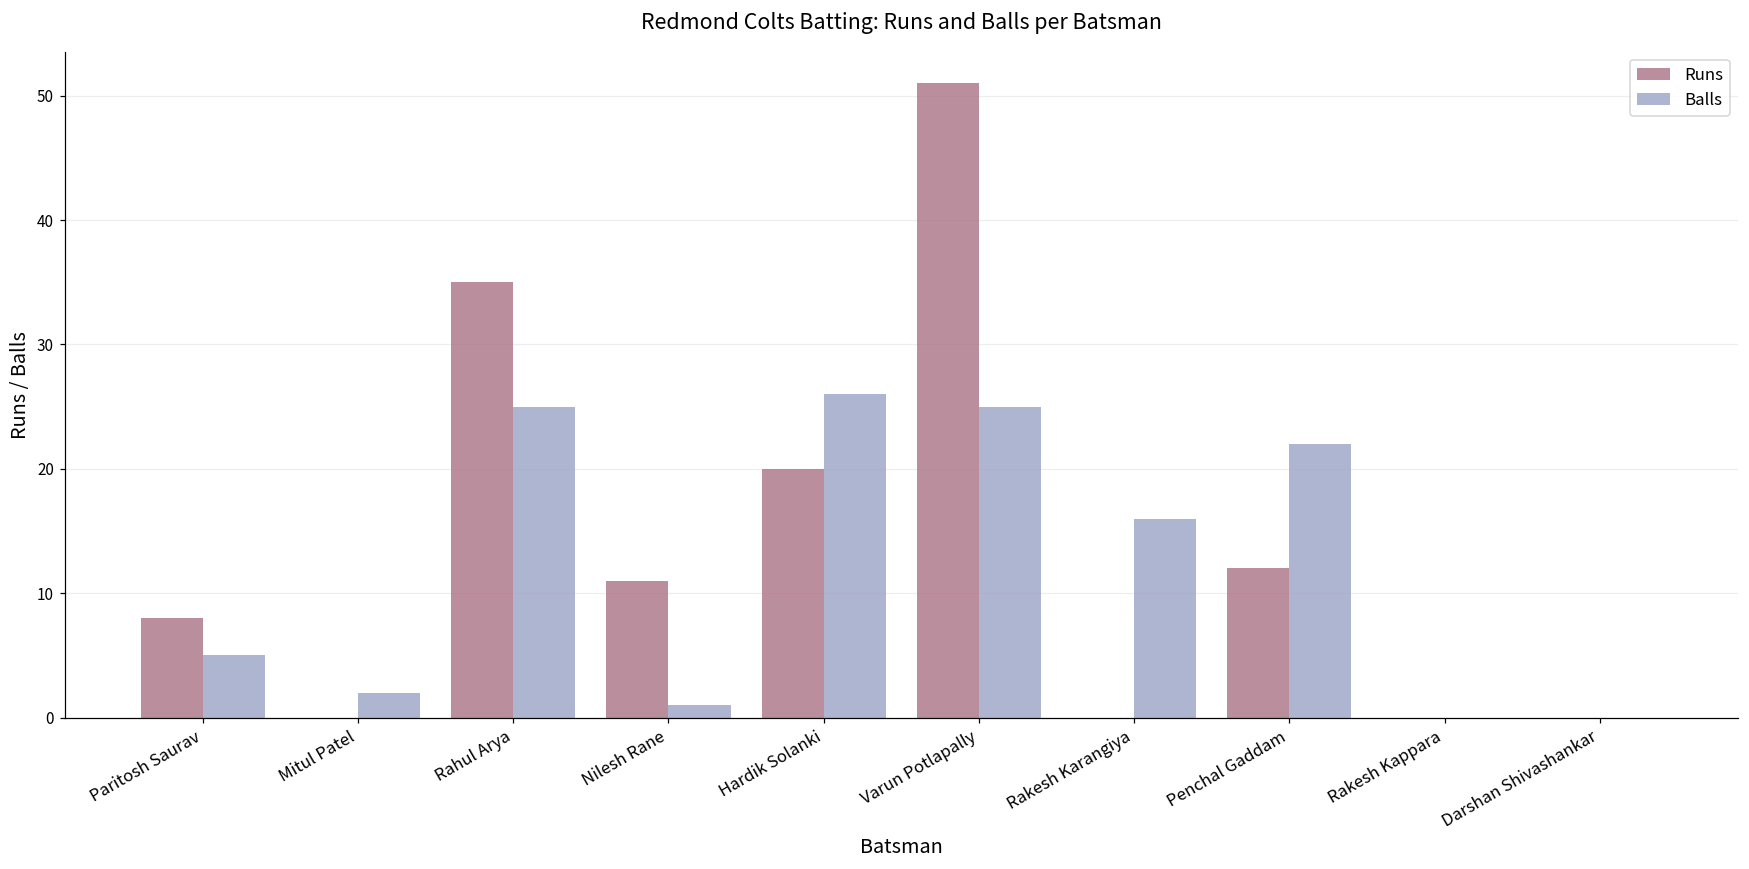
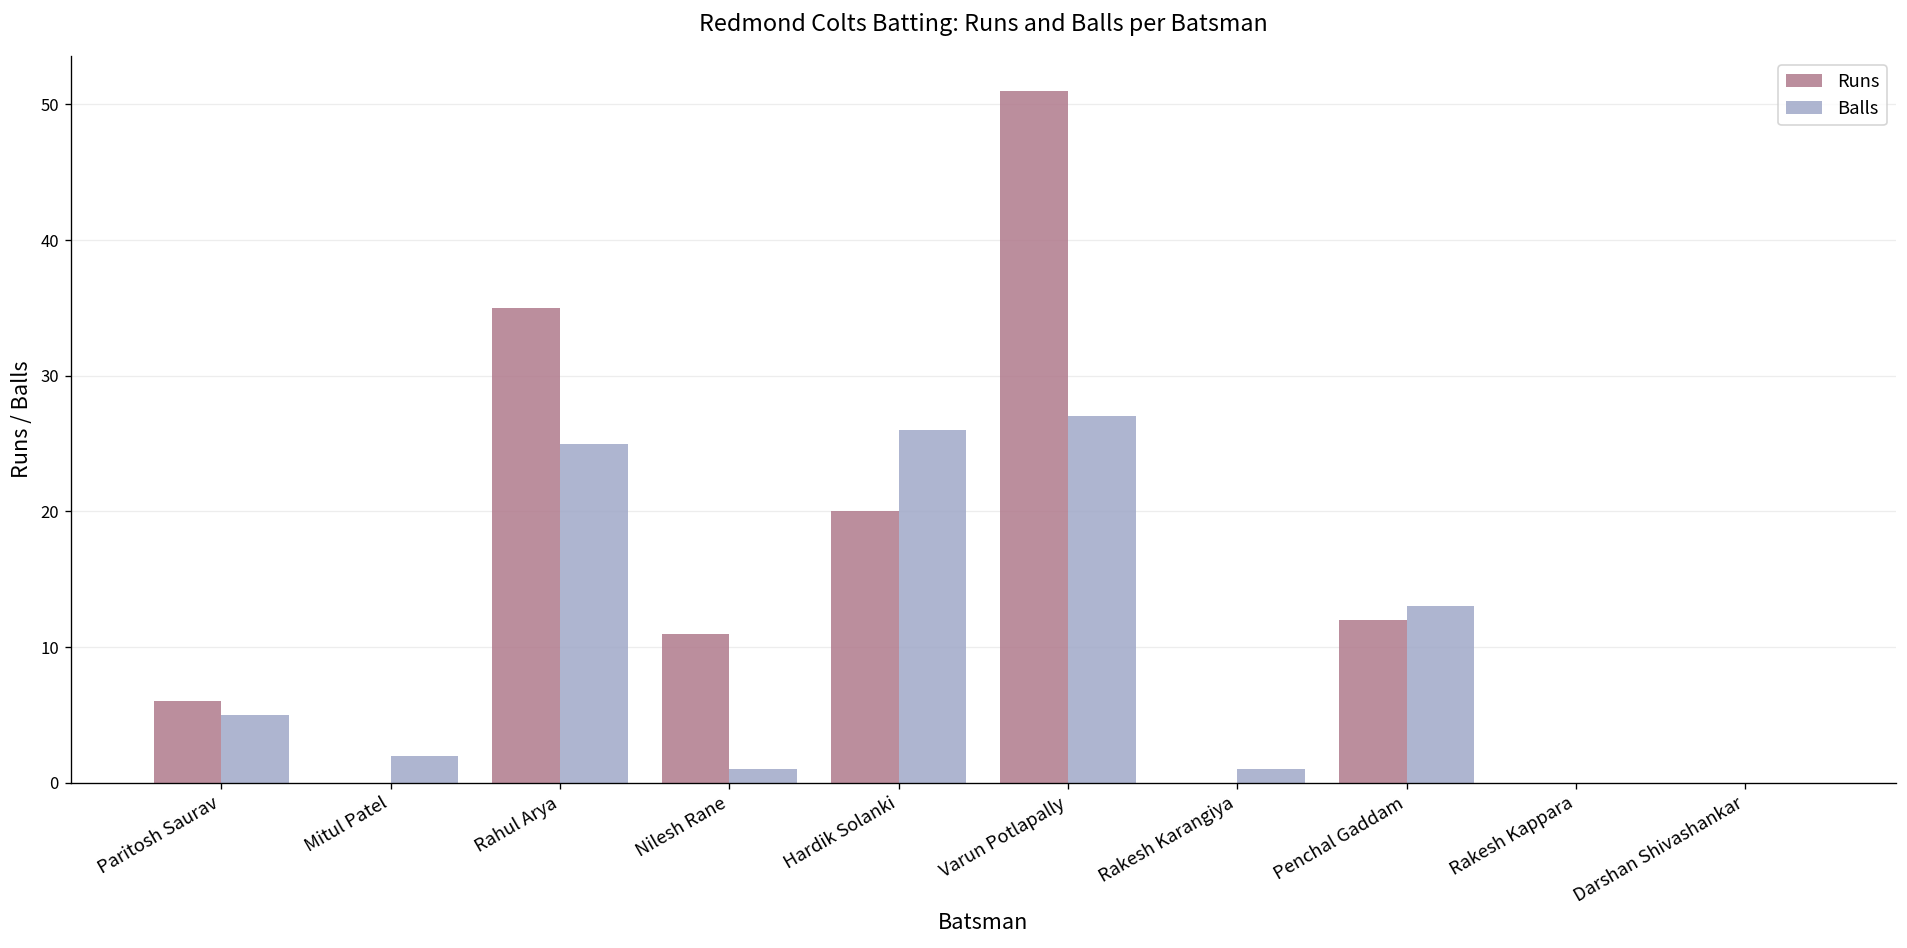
  {
    "Runs": {
-     "Paritosh Saurav": 8,
+     "Paritosh Saurav": 6,
      "Mitul Patel": 0,
      "Rahul Arya": 35,
      "Nilesh Rane": 11,
      "Hardik Solanki": 20,
      "Varun Potlapally": 51,
      "Rakesh Karangiya": 0,
      "Penchal Gaddam": 12,
      "Rakesh Kappara": 0,
      "Darshan Shivashankar": 0
    },
    "Balls": {
      "Paritosh Saurav": 5,
      "Mitul Patel": 2,
      "Rahul Arya": 25,
      "Nilesh Rane": 1,
      "Hardik Solanki": 26,
-     "Varun Potlapally": 25,
-     "Rakesh Karangiya": 16,
-     "Penchal Gaddam": 22,
+     "Varun Potlapally": 27,
+     "Rakesh Karangiya": 1,
+     "Penchal Gaddam": 13,
      "Rakesh Kappara": 0,
      "Darshan Shivashankar": 0
    }
  }
